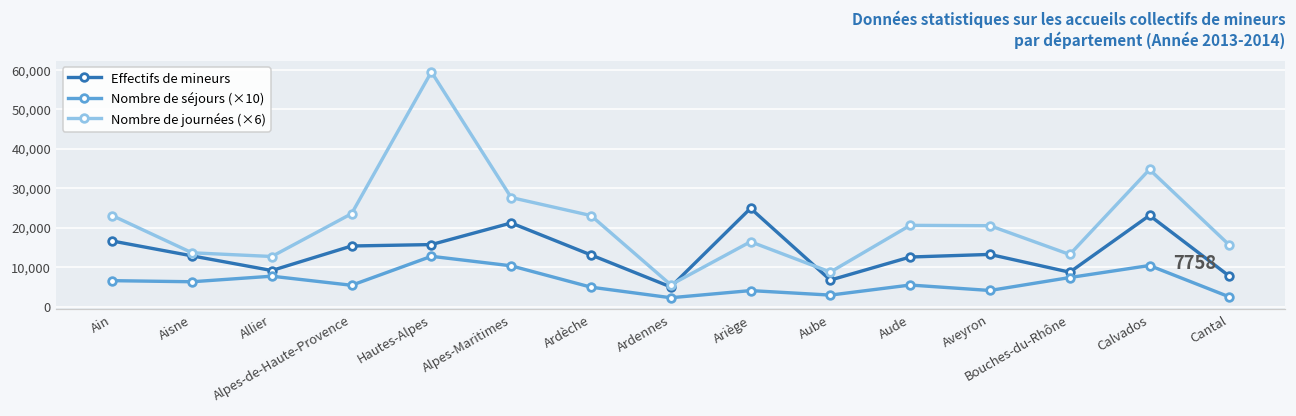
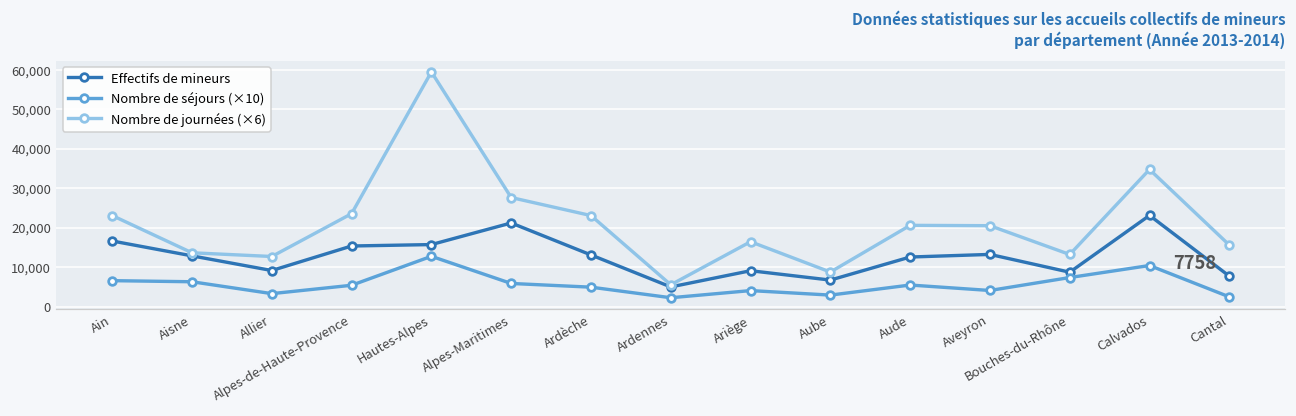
  {
    "Effectifs de mineurs": {
      "Ain": "17,000",
      "Aisne": "13,000",
      "Allier": "9,000",
      "Alpes-de-Haute-Provence": "15,000",
      "Hautes-Alpes": "16,000",
      "Alpes-Maritimes": "21,000",
      "Ardèche": "13,000",
-     "Ariège": "25,000",
+     "Ariège": "9,000",
      "Aube": "7,000",
      "Aude": "13,000",
      "Aveyron": "13,000",
      "Bouches-du-Rhône": "9,000",
      "Calvados": "23,000"
    },
    "Nombre de séjours (×10)": {
      "Ain": "7,000",
      "Aisne": "6,000",
-     "Allier": "8,000",
+     "Allier": "3,000",
      "Alpes-de-Haute-Provence": "5,000",
      "Hautes-Alpes": "13,000",
-     "Alpes-Maritimes": "10,000",
+     "Alpes-Maritimes": "6,000",
      "Ardèche": "5,000",
      "Ardennes": "2,000",
      "Ariège": "4,000",
      "Aube": "3,000",
      "Aude": "6,000",
      "Aveyron": "4,000",
      "Bouches-du-Rhône": "7,000",
      "Calvados": "10,000",
      "Cantal": "3,000"
    },
    "Nombre de journées (×6)": {
      "Ain": "23,000",
      "Aisne": "14,000",
      "Allier": "13,000",
      "Alpes-de-Haute-Provence": "24,000",
      "Hautes-Alpes": "60,000",
      "Alpes-Maritimes": "28,000",
      "Ardèche": "23,000",
      "Ariège": "16,000",
      "Aube": "9,000",
      "Aude": "21,000",
      "Aveyron": "21,000",
      "Bouches-du-Rhône": "13,000",
      "Calvados": "35,000",
      "Cantal": "16,000"
    }
  }
